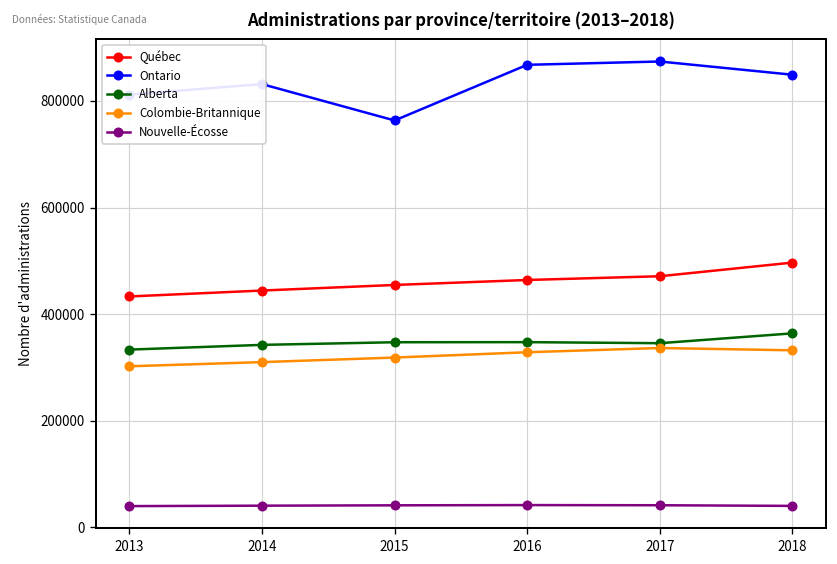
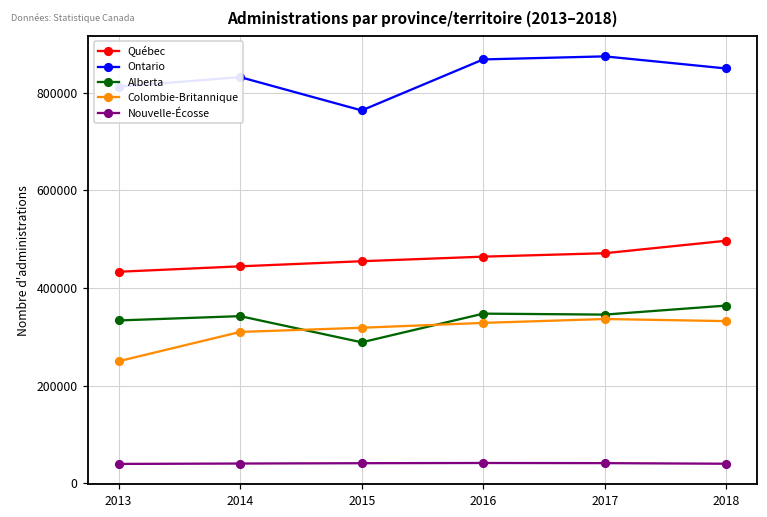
  {
    "Québec": {
      "2013": 430000,
      "2014": 440000,
      "2015": 450000,
      "2016": 460000,
      "2017": 470000,
      "2018": 500000
    },
    "Ontario": {
      "2015": 760000,
      "2016": 870000,
      "2017": 870000,
      "2018": 850000
    },
    "Alberta": {
      "2013": 330000,
      "2014": 340000,
-     "2015": 350000,
+     "2015": 290000,
      "2016": 350000,
      "2017": 350000,
      "2018": 360000
    },
    "Colombie-Britannique": {
-     "2013": 300000,
+     "2013": 250000,
      "2014": 310000,
      "2015": 320000,
      "2016": 330000,
      "2017": 340000,
      "2018": 330000
    },
    "Nouvelle-Écosse": {
      "2013": 40000,
      "2014": 40000,
      "2015": 40000,
      "2016": 40000,
      "2017": 40000,
      "2018": 40000
    }
  }
